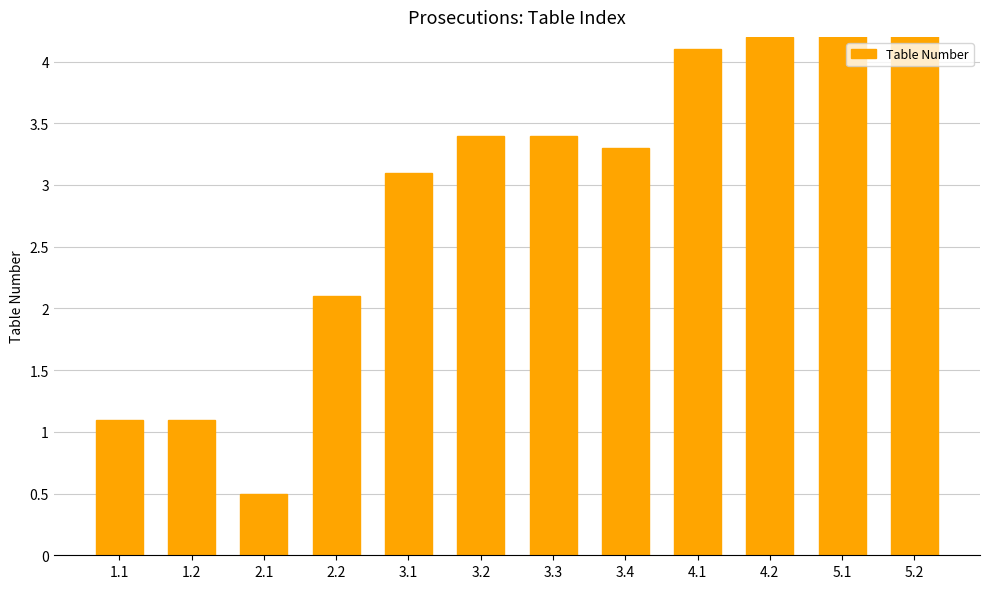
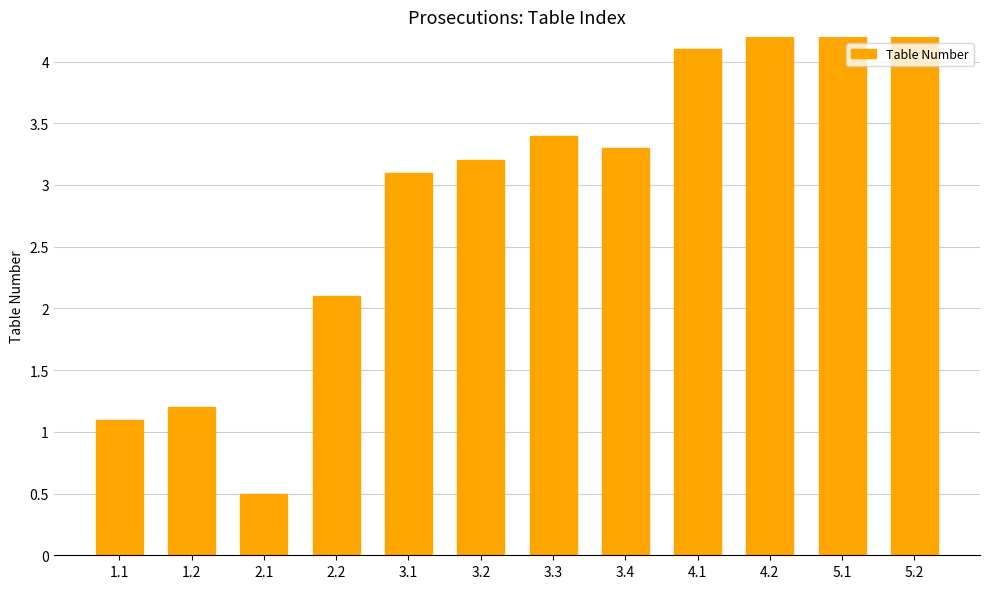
  {
    "1.1": 1.1,
-   "1.2": 1.1,
+   "1.2": 1.2,
    "2.1": 0.5,
    "2.2": 2.1,
    "3.1": 3.1,
-   "3.2": 3.4,
+   "3.2": 3.2,
    "3.3": 3.4,
    "3.4": 3.3,
    "4.1": 4.1,
    "4.2": 4.2
  }
